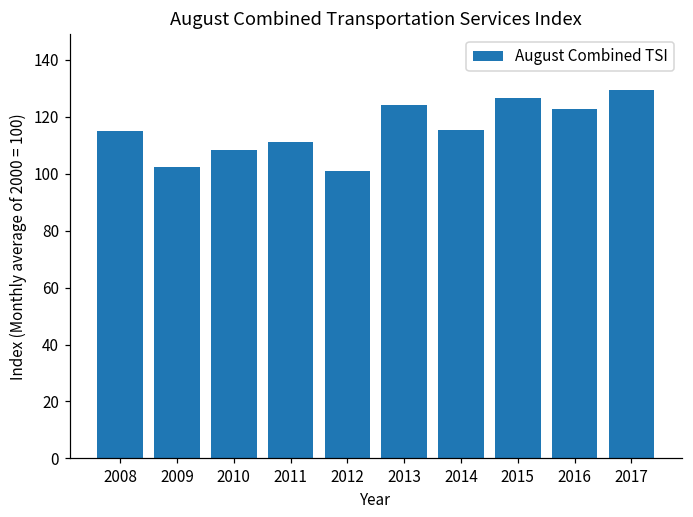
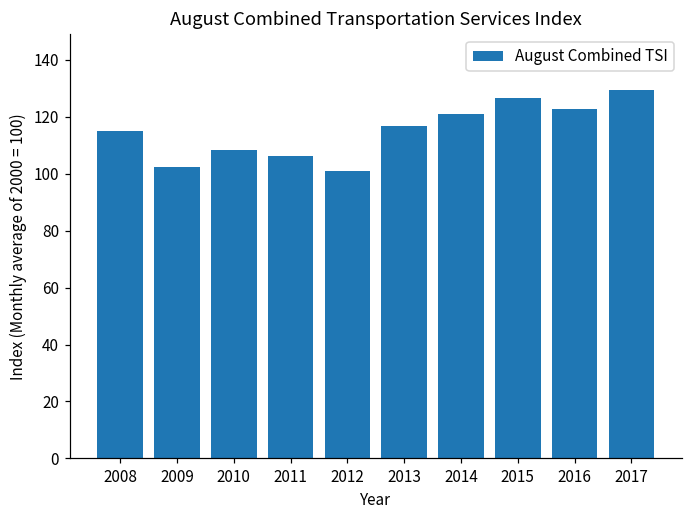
  {
    "2008": 115,
    "2009": 102,
    "2010": 109,
-   "2011": 111,
+   "2011": 106,
    "2012": 101,
-   "2013": 124,
-   "2014": 116,
+   "2013": 117,
+   "2014": 121,
    "2015": 127,
    "2016": 123,
    "2017": 130
  }
